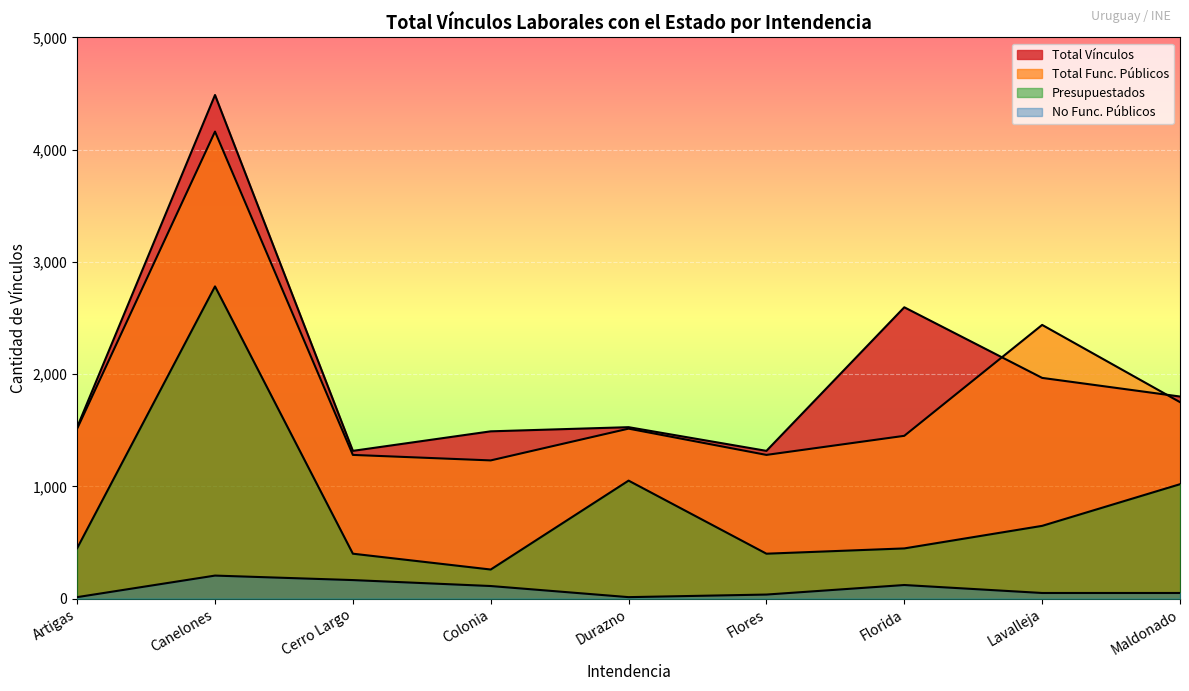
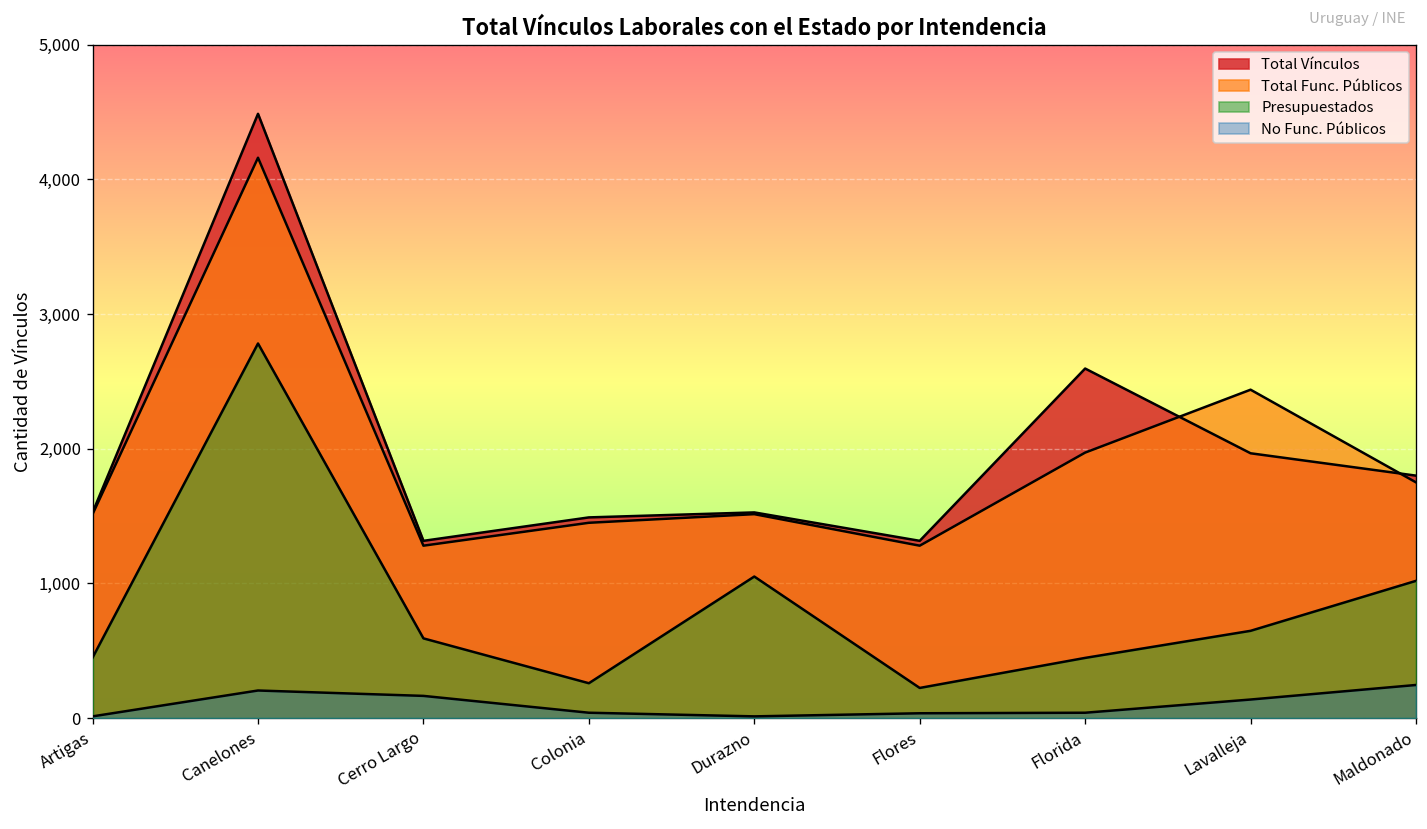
  {
    "Total Vínculos": {
      "Canelones": "4,490",
      "Cerro Largo": "1,320",
      "Colonia": "1,490",
      "Flores": "1,320",
      "Florida": "2,600",
      "Lavalleja": "1,970",
      "Maldonado": "1,800"
    },
    "Total Func. Públicos": {
      "Canelones": "4,160",
      "Cerro Largo": "1,280",
-     "Colonia": "1,230",
+     "Colonia": "1,450",
      "Flores": "1,280",
-     "Florida": "1,450",
+     "Florida": "1,970",
      "Lavalleja": "2,440",
      "Maldonado": "1,750"
    },
    "Presupuestados": {
      "Artigas": "450",
      "Canelones": "2,780",
-     "Cerro Largo": "400",
+     "Cerro Largo": "590",
      "Colonia": "260",
      "Durazno": "1,050",
-     "Flores": "400",
+     "Flores": "220",
      "Florida": "450",
      "Lavalleja": "650",
      "Maldonado": "1,020"
    },
    "No Func. Públicos": {
      "Artigas": "10",
      "Canelones": "210",
      "Cerro Largo": "170",
-     "Colonia": "110",
+     "Colonia": "40",
      "Durazno": "10",
      "Flores": "40",
-     "Florida": "120",
-     "Lavalleja": "50",
-     "Maldonado": "50"
+     "Florida": "40",
+     "Lavalleja": "140",
+     "Maldonado": "250"
    }
  }
